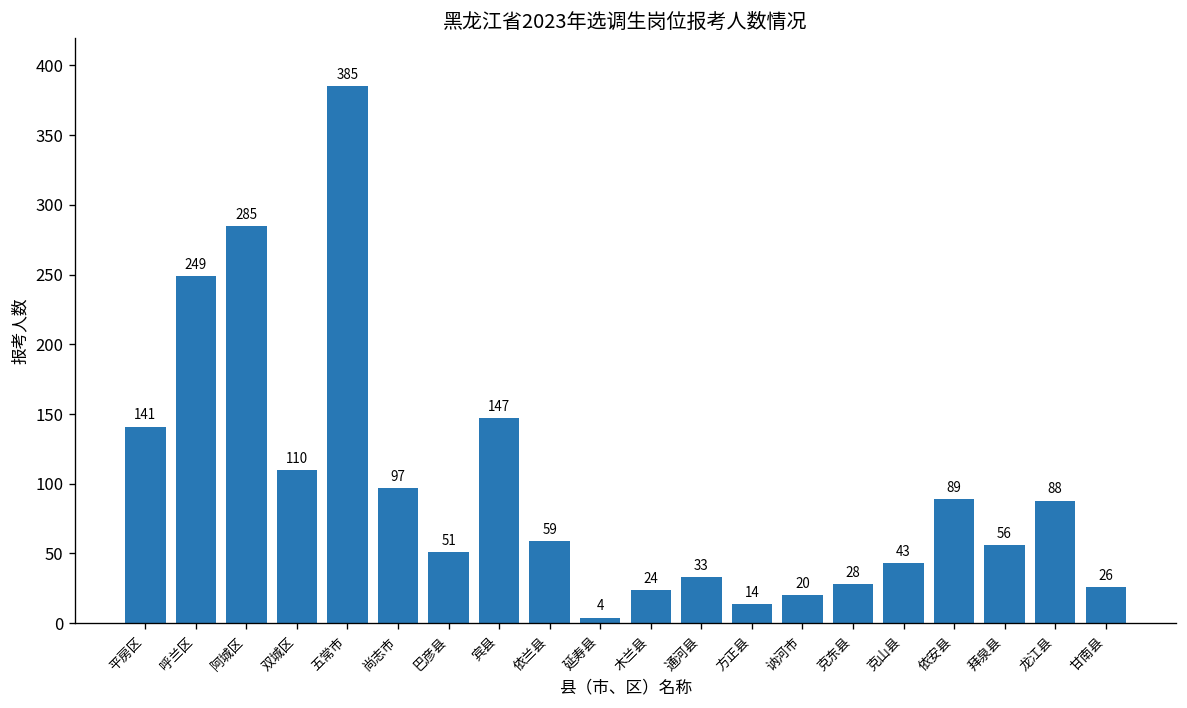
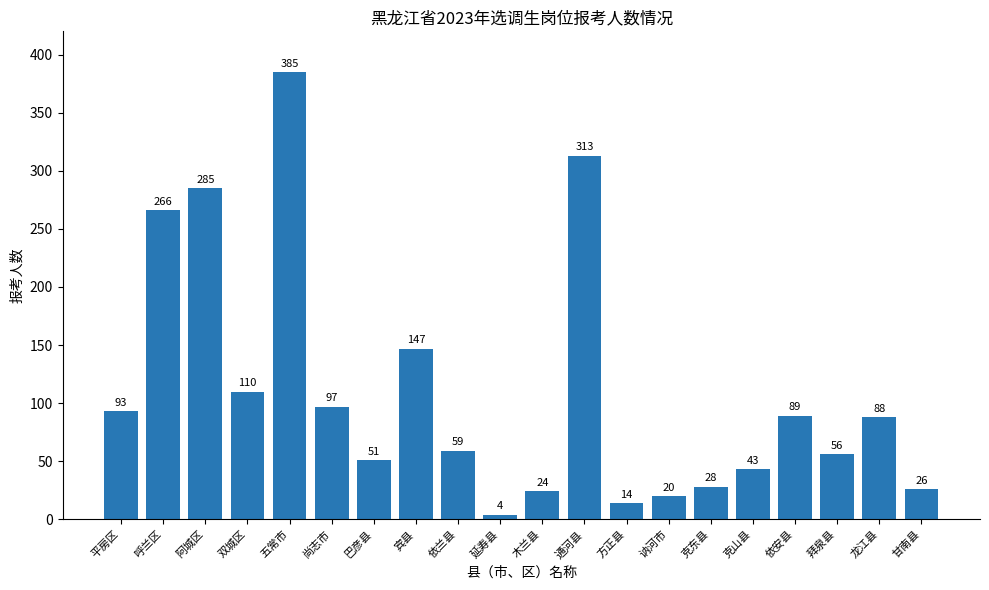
  {
-   "平房区": 141,
-   "呼兰区": 249,
+   "平房区": 93,
+   "呼兰区": 266,
    "阿城区": 285,
    "双城区": 110,
    "五常市": 385,
    "尚志市": 97,
    "巴彦县": 51,
    "宾县": 147,
    "依兰县": 59,
    "延寿县": 4,
    "木兰县": 24,
-   "通河县": 33,
+   "通河县": 313,
    "方正县": 14,
    "讷河市": 20,
    "克东县": 28,
    "克山县": 43,
    "依安县": 89,
    "拜泉县": 56,
    "龙江县": 88,
    "甘南县": 26
  }
